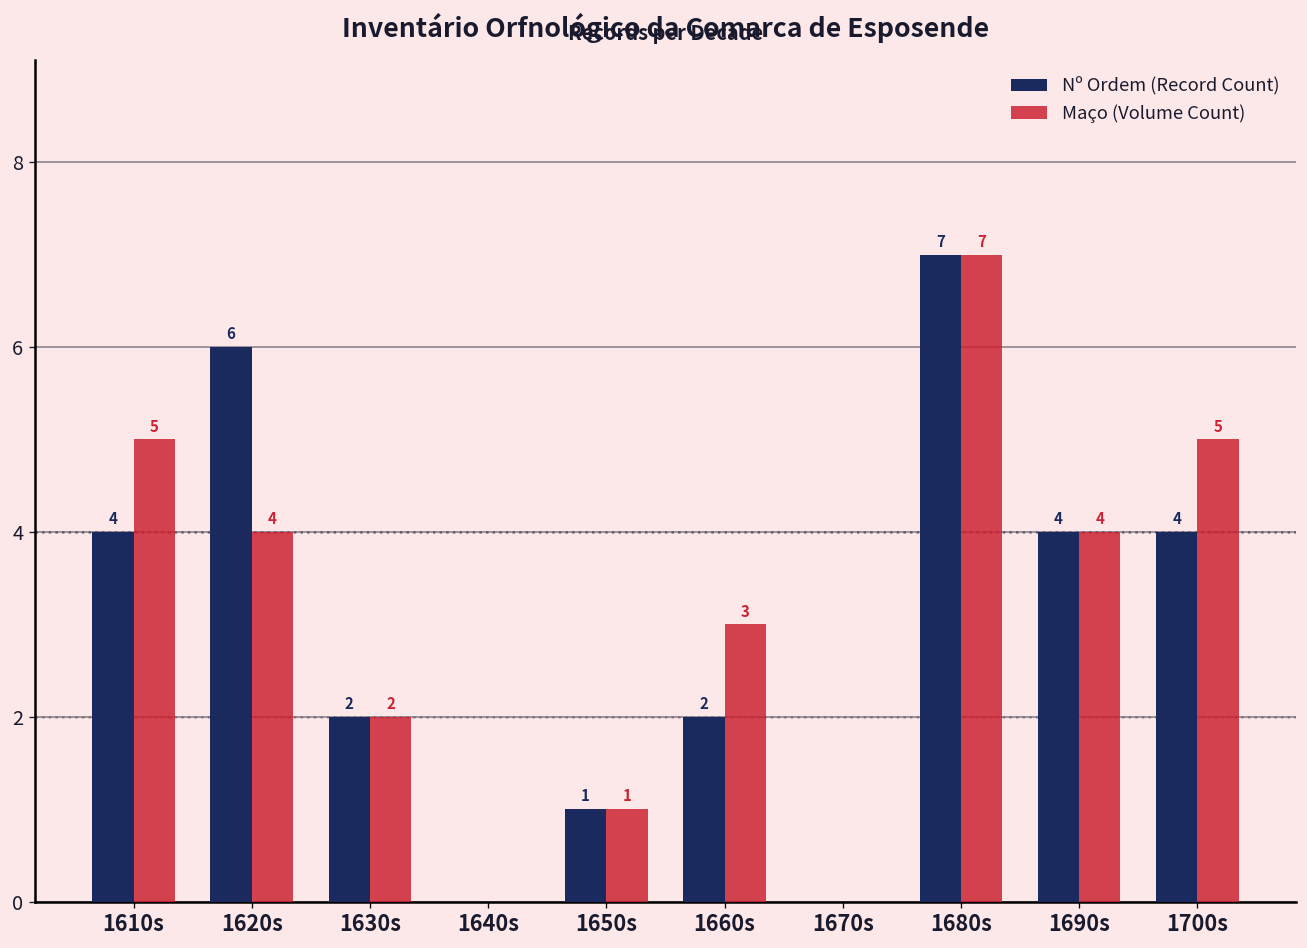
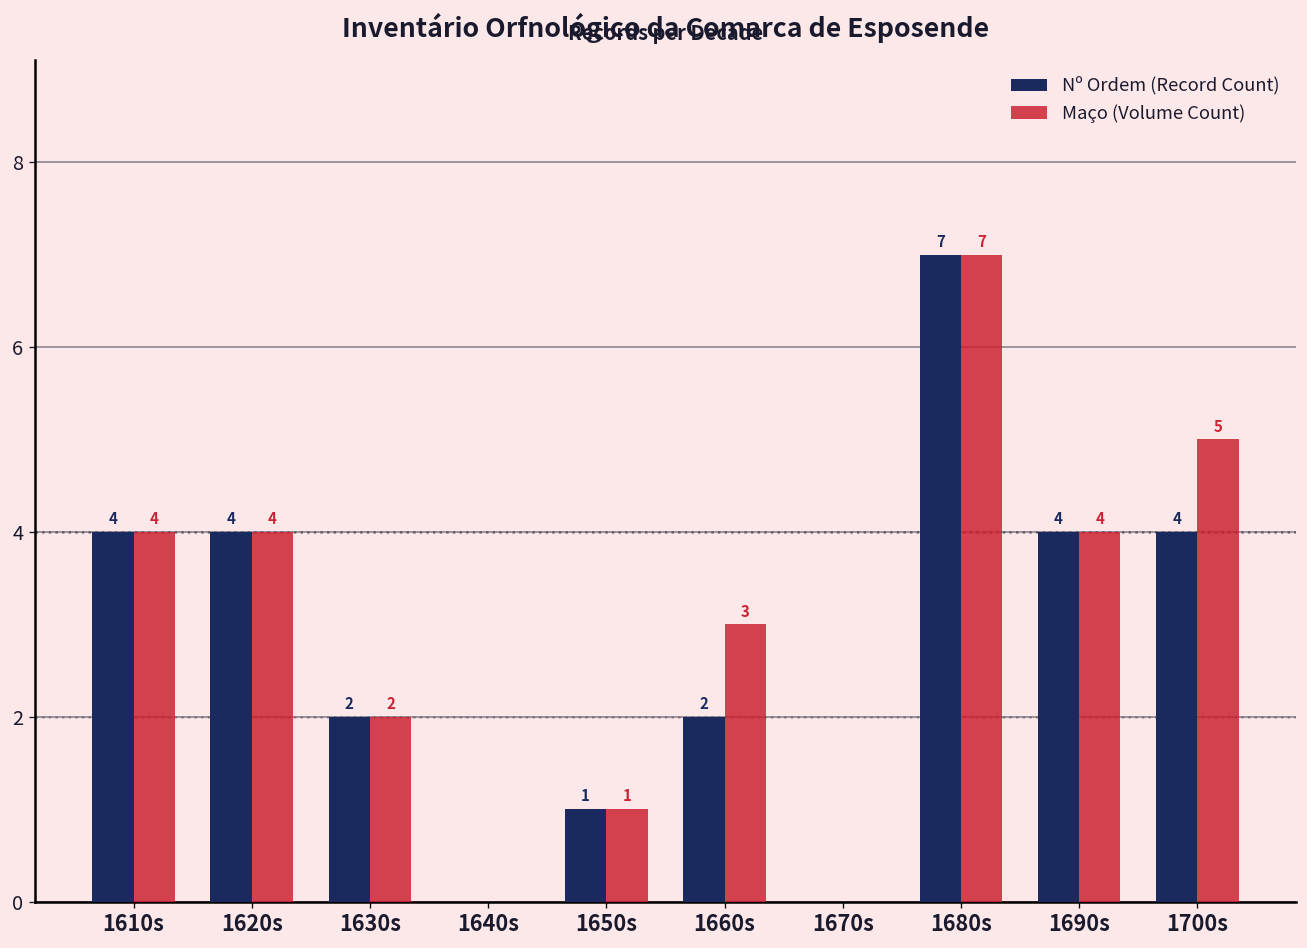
  {
    "Nº Ordem (Record Count)": {
      "1610s": 4,
-     "1620s": 6,
+     "1620s": 4,
      "1630s": 2,
      "1650s": 1,
      "1660s": 2,
      "1680s": 7,
      "1690s": 4,
      "1700s": 4
    },
    "Maço (Volume Count)": {
-     "1610s": 5,
+     "1610s": 4,
      "1620s": 4,
      "1630s": 2,
      "1650s": 1,
      "1660s": 3,
      "1680s": 7,
      "1690s": 4,
      "1700s": 5
    }
  }
